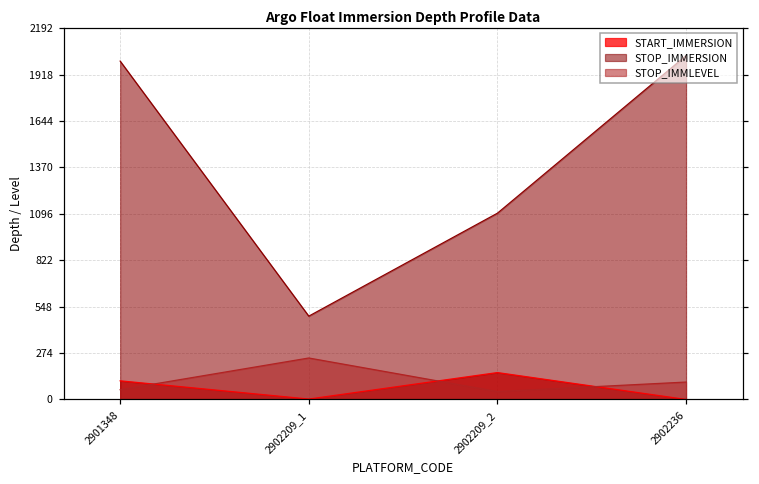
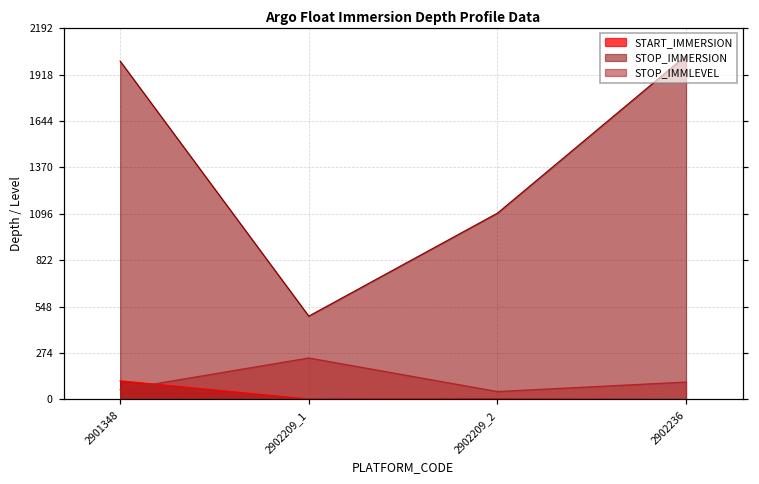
  {
    "START_IMMERSION": {
      "2901348": 110,
      "2902209_1": 0,
-     "2902209_2": 160,
+     "2902209_2": 0,
      "2902236": 0
    }
  }
